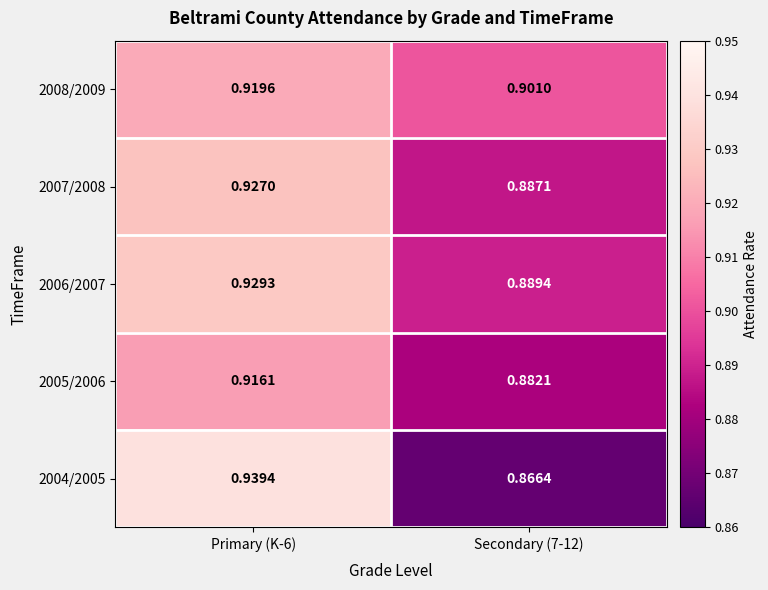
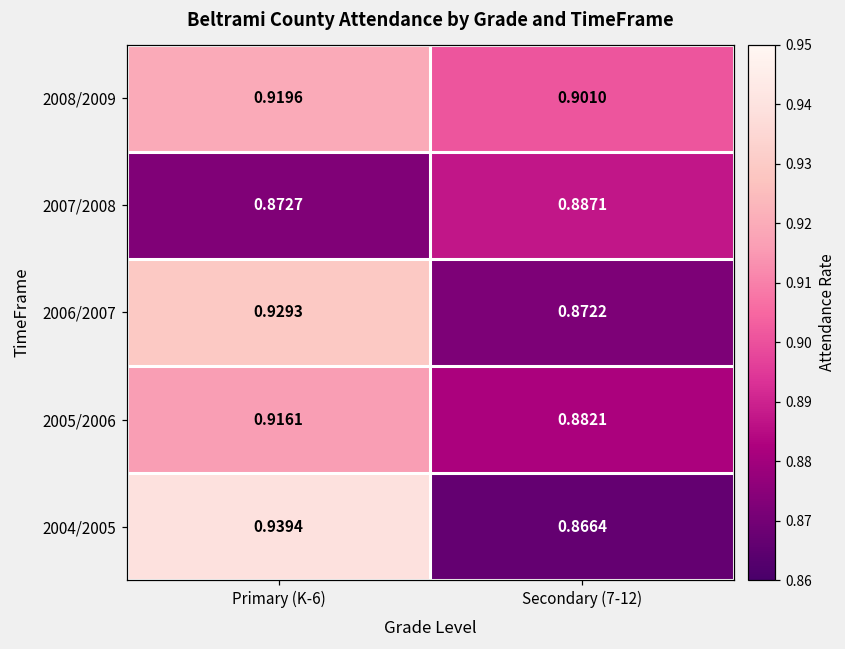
  {
    "2008/2009": {
      "Primary (K-6)": 0.9196,
      "Secondary (7-12)": 0.9010
    },
    "2007/2008": {
-     "Primary (K-6)": 0.9270,
+     "Primary (K-6)": 0.8727,
      "Secondary (7-12)": 0.8871
    },
    "2006/2007": {
      "Primary (K-6)": 0.9293,
-     "Secondary (7-12)": 0.8894
+     "Secondary (7-12)": 0.8722
    },
    "2005/2006": {
      "Primary (K-6)": 0.9161,
      "Secondary (7-12)": 0.8821
    },
    "2004/2005": {
      "Primary (K-6)": 0.9394,
      "Secondary (7-12)": 0.8664
    }
  }
